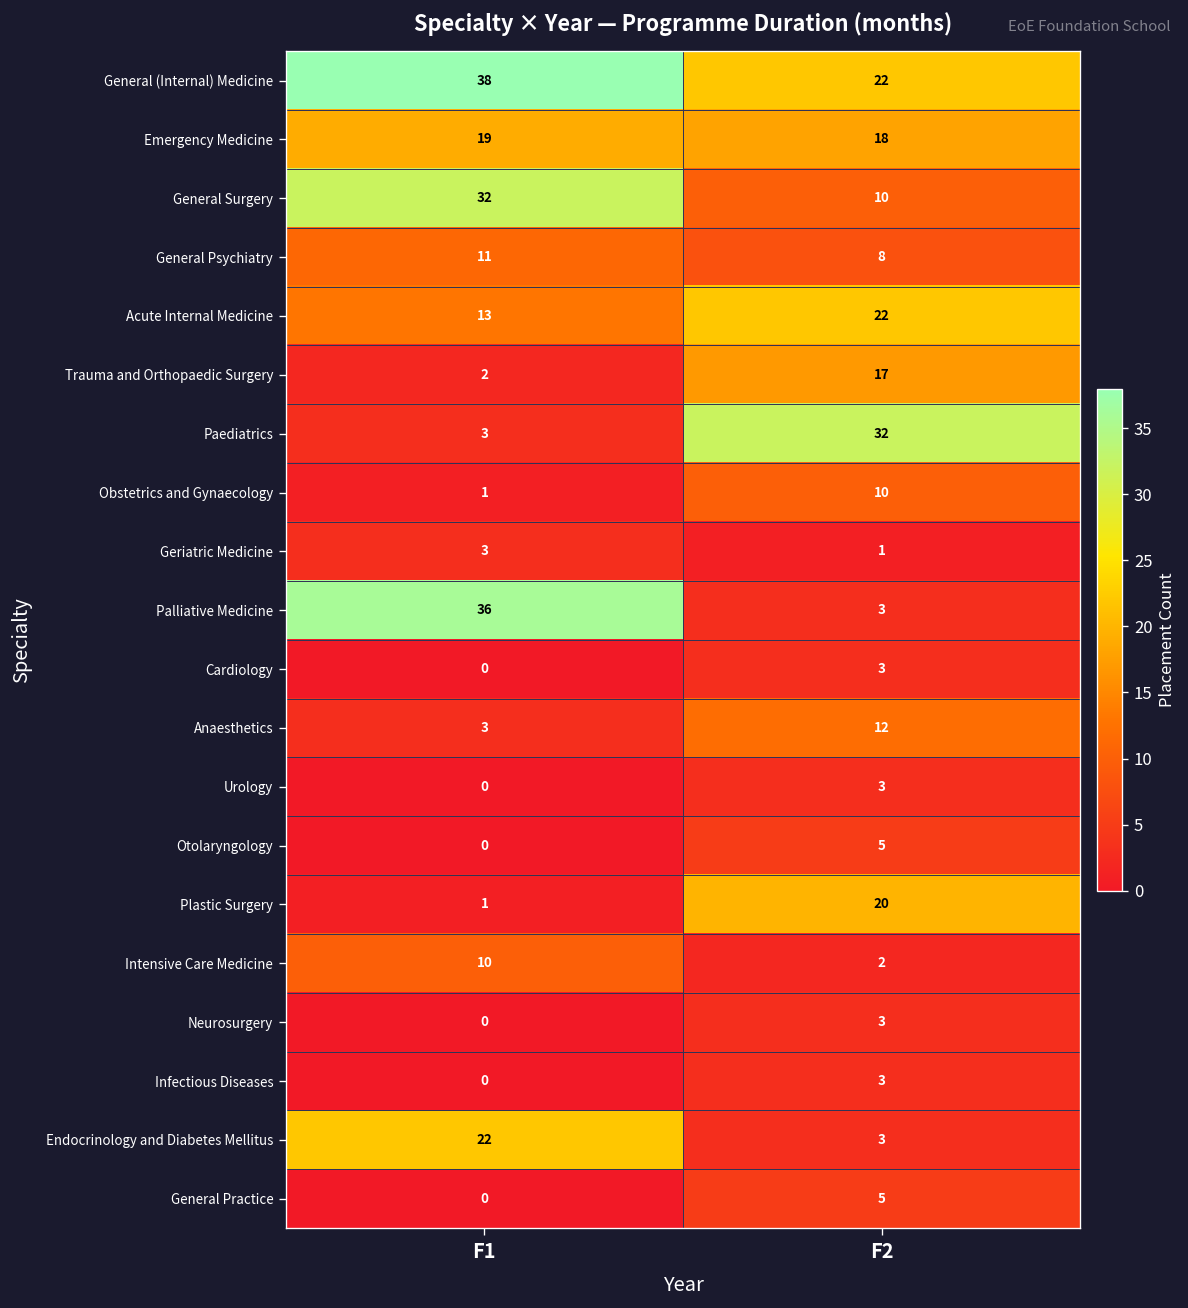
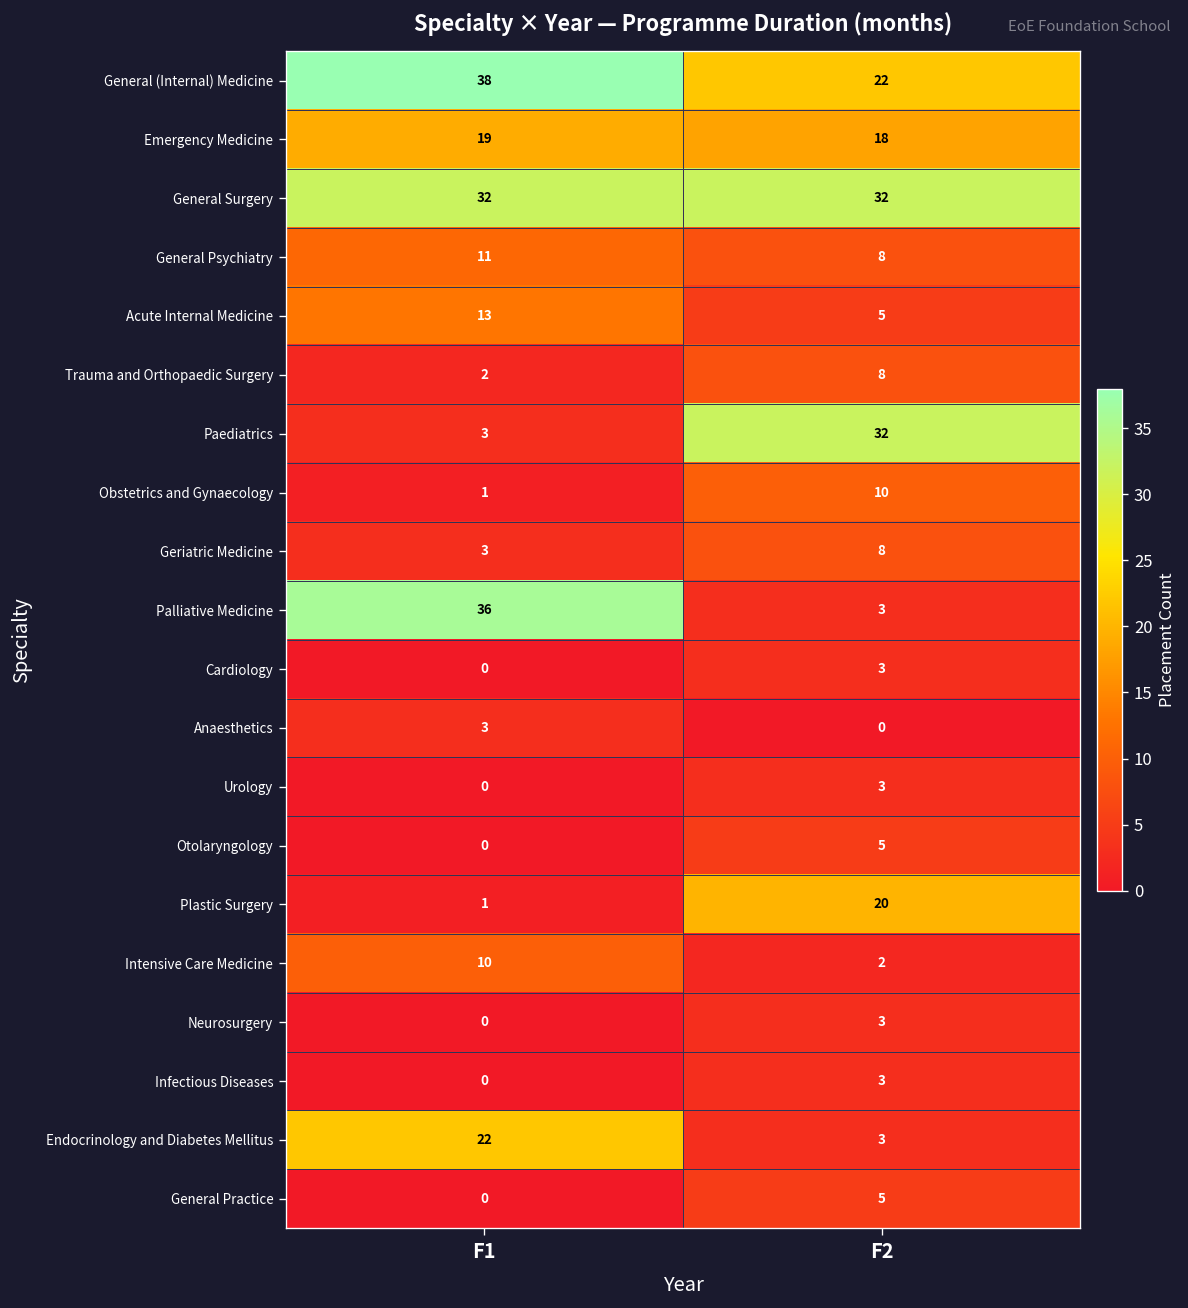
  {
    "General (Internal) Medicine": {
      "F1": 38,
      "F2": 22
    },
    "Emergency Medicine": {
      "F1": 19,
      "F2": 18
    },
    "General Surgery": {
      "F1": 32,
-     "F2": 10
+     "F2": 32
    },
    "General Psychiatry": {
      "F1": 11,
      "F2": 8
    },
    "Acute Internal Medicine": {
      "F1": 13,
-     "F2": 22
+     "F2": 5
    },
    "Trauma and Orthopaedic Surgery": {
      "F1": 2,
-     "F2": 17
+     "F2": 8
    },
    "Paediatrics": {
      "F1": 3,
      "F2": 32
    },
    "Obstetrics and Gynaecology": {
      "F1": 1,
      "F2": 10
    },
    "Geriatric Medicine": {
      "F1": 3,
-     "F2": 1
+     "F2": 8
    },
    "Palliative Medicine": {
      "F1": 36,
      "F2": 3
    },
    "Cardiology": {
      "F1": 0,
      "F2": 3
    },
    "Anaesthetics": {
      "F1": 3,
-     "F2": 12
+     "F2": 0
    },
    "Urology": {
      "F1": 0,
      "F2": 3
    },
    "Otolaryngology": {
      "F1": 0,
      "F2": 5
    },
    "Plastic Surgery": {
      "F1": 1,
      "F2": 20
    },
    "Intensive Care Medicine": {
      "F1": 10,
      "F2": 2
    },
    "Neurosurgery": {
      "F1": 0,
      "F2": 3
    },
    "Infectious Diseases": {
      "F1": 0,
      "F2": 3
    },
    "Endocrinology and Diabetes Mellitus": {
      "F1": 22,
      "F2": 3
    },
    "General Practice": {
      "F1": 0,
      "F2": 5
    }
  }
